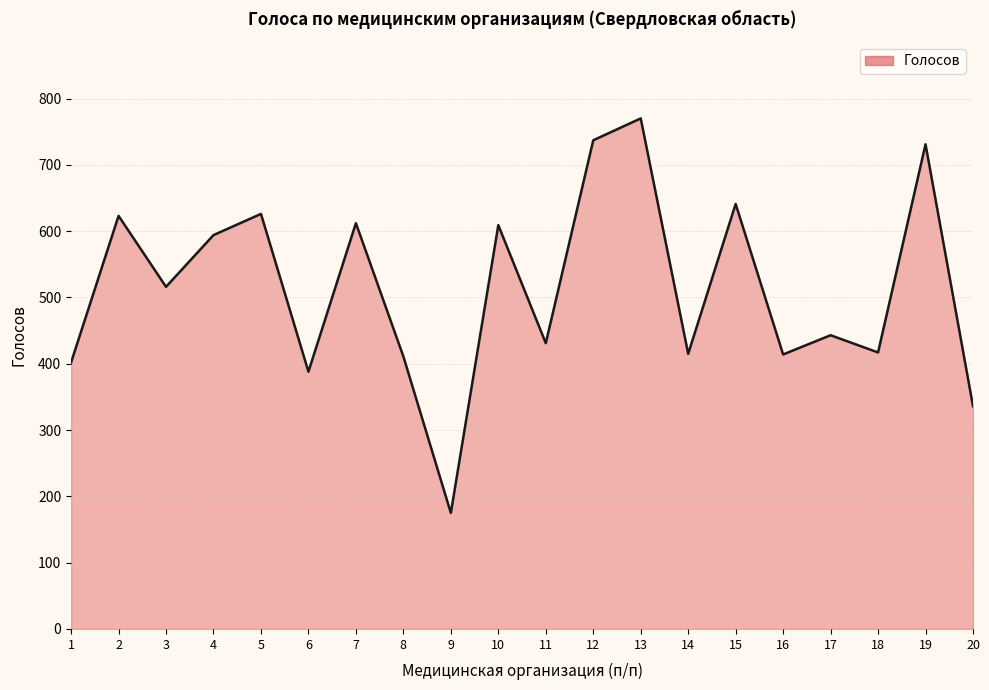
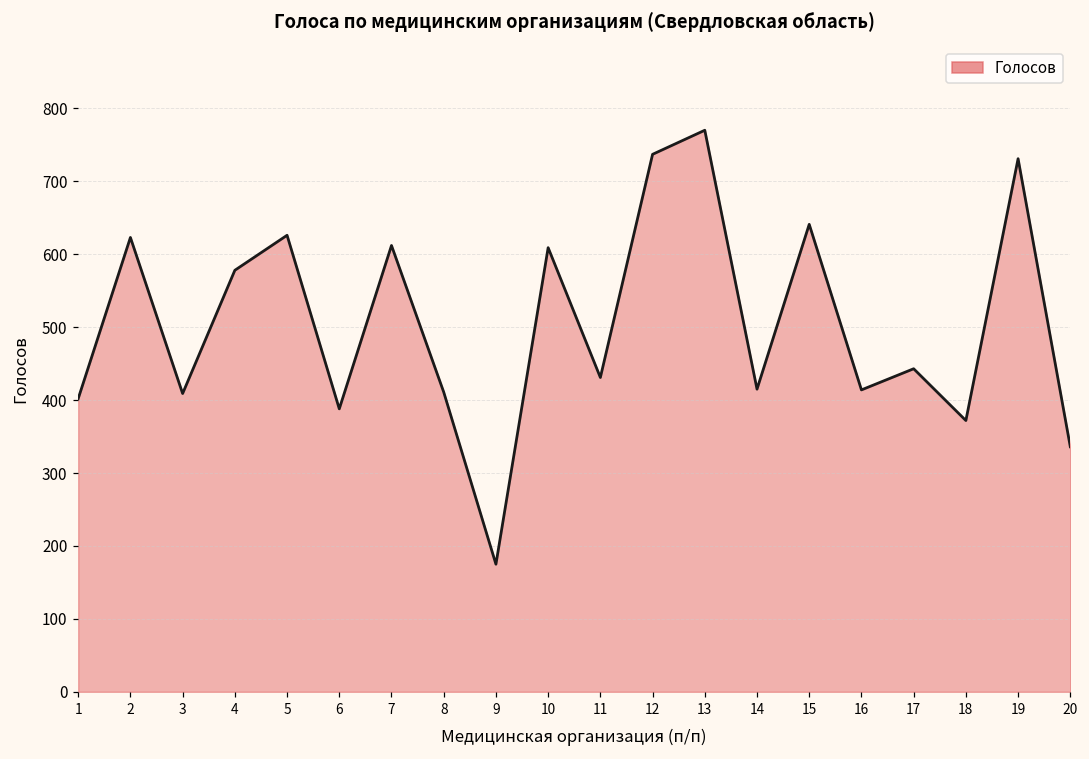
  {
    "1": 400,
    "2": 620,
-   "3": 520,
-   "4": 590,
+   "3": 410,
+   "4": 580,
    "5": 630,
    "6": 390,
    "7": 610,
    "8": 410,
    "9": 180,
    "10": 610,
    "11": 430,
    "12": 740,
    "13": 770,
    "14": 420,
    "15": 640,
    "16": 410,
    "17": 440,
-   "18": 420,
+   "18": 370,
    "19": 730,
    "20": 340
  }
